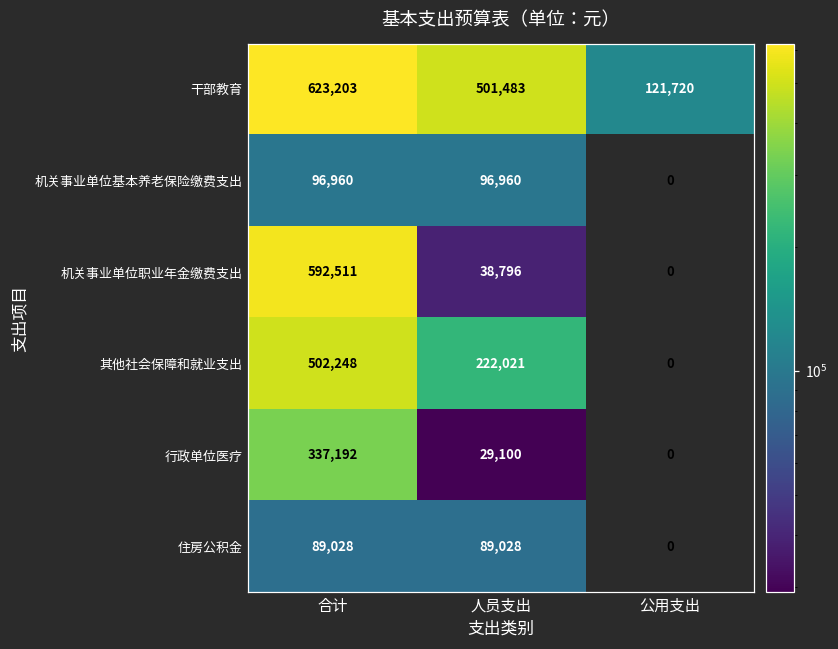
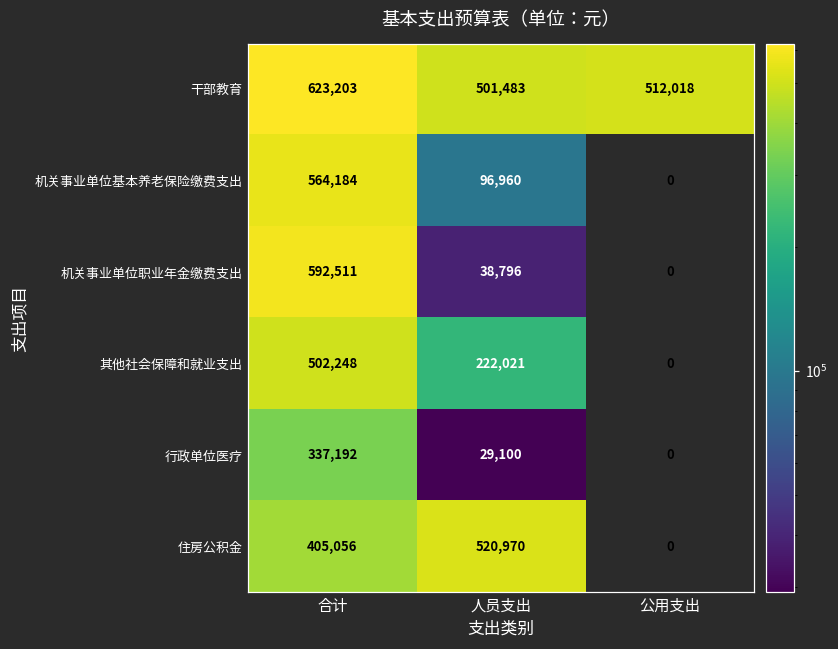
  {
    "干部教育": {
      "合计": "623,203",
      "人员支出": "501,483",
-     "公用支出": "121,720"
+     "公用支出": "512,018"
    },
    "机关事业单位基本养老保险缴费支出": {
-     "合计": "96,960",
+     "合计": "564,184",
      "人员支出": "96,960"
    },
    "机关事业单位职业年金缴费支出": {
      "合计": "592,511",
      "人员支出": "38,796"
    },
    "其他社会保障和就业支出": {
      "合计": "502,248",
      "人员支出": "222,021"
    },
    "行政单位医疗": {
      "合计": "337,192",
      "人员支出": "29,100"
    },
    "住房公积金": {
-     "合计": "89,028",
-     "人员支出": "89,028"
+     "合计": "405,056",
+     "人员支出": "520,970"
    }
  }
